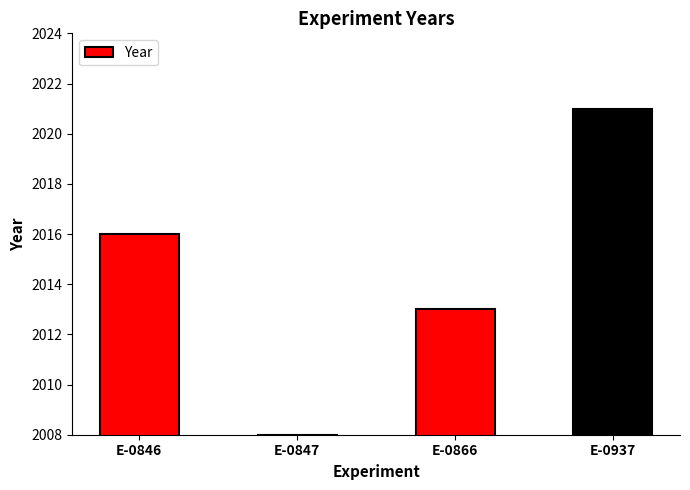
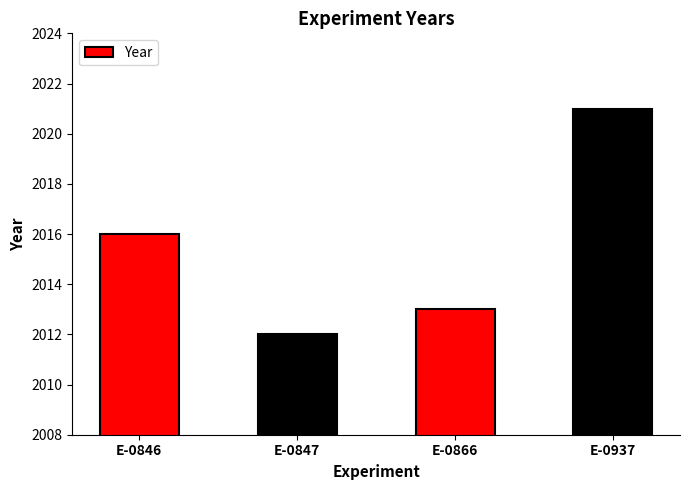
  {
    "E-0846": 2016,
-   "E-0847": 2008,
+   "E-0847": 2012,
    "E-0866": 2013,
    "E-0937": 2021
  }
